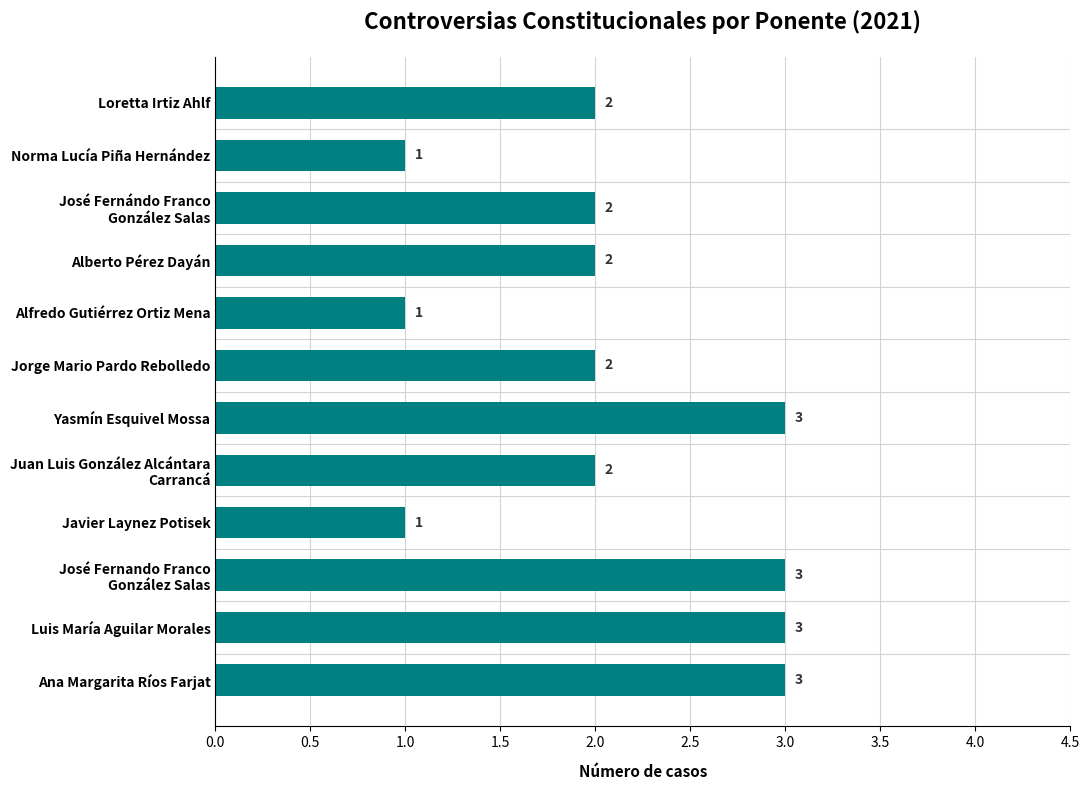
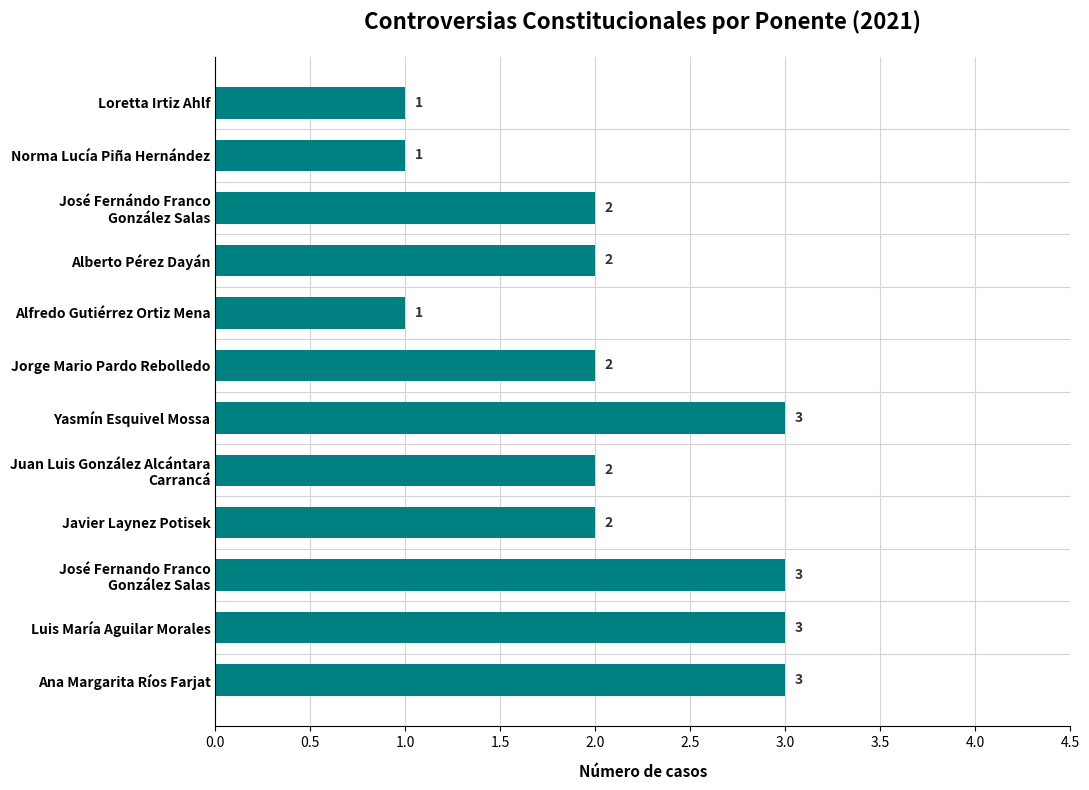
  {
-   "Loretta Irtiz Ahlf": 2,
+   "Loretta Irtiz Ahlf": 1,
    "Norma Lucía Piña Hernández": 1,
    "José Fernándo Franco González Salas": 2,
    "Alberto Pérez Dayán": 2,
    "Alfredo Gutiérrez Ortiz Mena": 1,
    "Jorge Mario Pardo Rebolledo": 2,
    "Yasmín Esquivel Mossa": 3,
    "Juan Luis González Alcántara Carrancá": 2,
-   "Javier Laynez Potisek": 1,
+   "Javier Laynez Potisek": 2,
    "José Fernando Franco González Salas": 3,
    "Luis María Aguilar Morales": 3,
    "Ana Margarita Ríos Farjat": 3
  }
